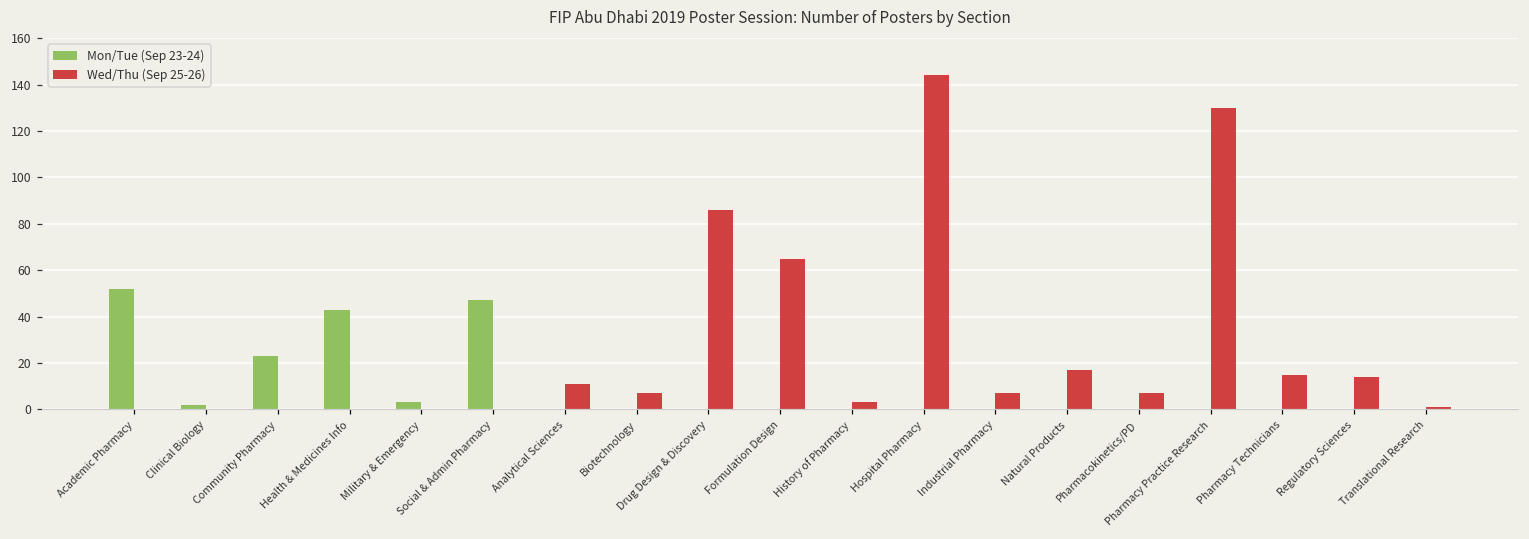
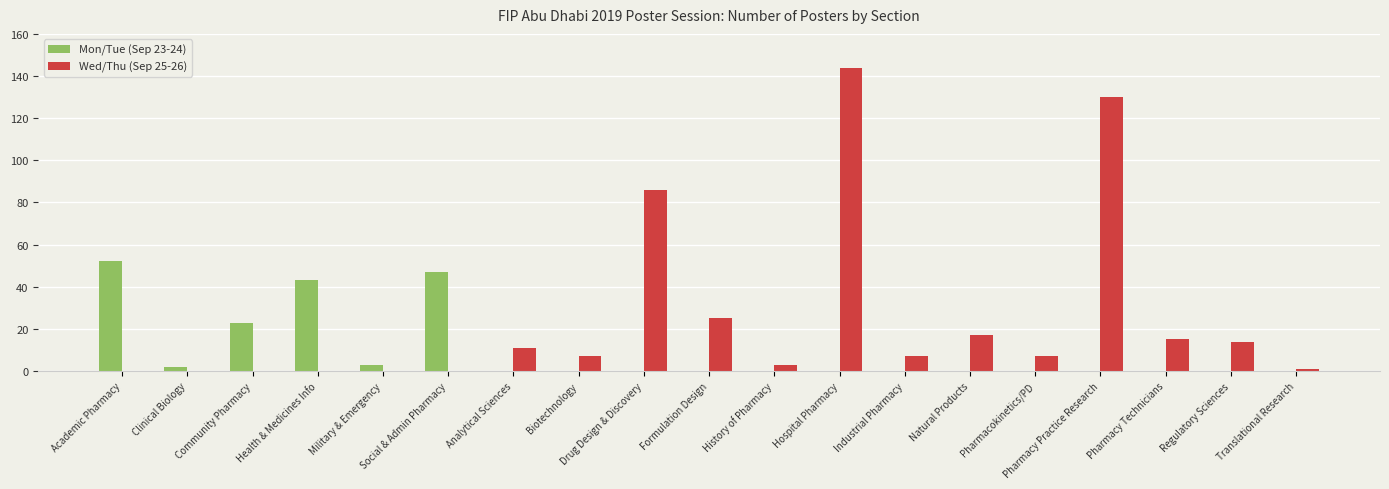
  {
    "Mon/Tue (Sep 23-24)": {
      "Academic Pharmacy": 52,
      "Clinical Biology": 2,
      "Community Pharmacy": 23,
      "Health & Medicines Info": 43,
      "Military & Emergency": 3,
      "Social & Admin Pharmacy": 47,
      "Analytical Sciences": 0,
      "Biotechnology": 0,
      "Drug Design & Discovery": 0,
      "Formulation Design": 0,
      "History of Pharmacy": 0,
      "Hospital Pharmacy": 0,
      "Industrial Pharmacy": 0,
      "Natural Products": 0,
      "Pharmacokinetics/PD": 0,
      "Pharmacy Practice Research": 0,
      "Pharmacy Technicians": 0,
      "Regulatory Sciences": 0,
      "Translational Research": 0
    },
    "Wed/Thu (Sep 25-26)": {
      "Academic Pharmacy": 0,
      "Clinical Biology": 0,
      "Community Pharmacy": 0,
      "Health & Medicines Info": 0,
      "Military & Emergency": 0,
      "Social & Admin Pharmacy": 0,
      "Analytical Sciences": 11,
      "Biotechnology": 7,
      "Drug Design & Discovery": 86,
-     "Formulation Design": 65,
+     "Formulation Design": 25,
      "History of Pharmacy": 3,
      "Hospital Pharmacy": 144,
      "Industrial Pharmacy": 7,
      "Natural Products": 17,
      "Pharmacokinetics/PD": 7,
      "Pharmacy Practice Research": 130,
      "Pharmacy Technicians": 15,
      "Regulatory Sciences": 14
    }
  }
